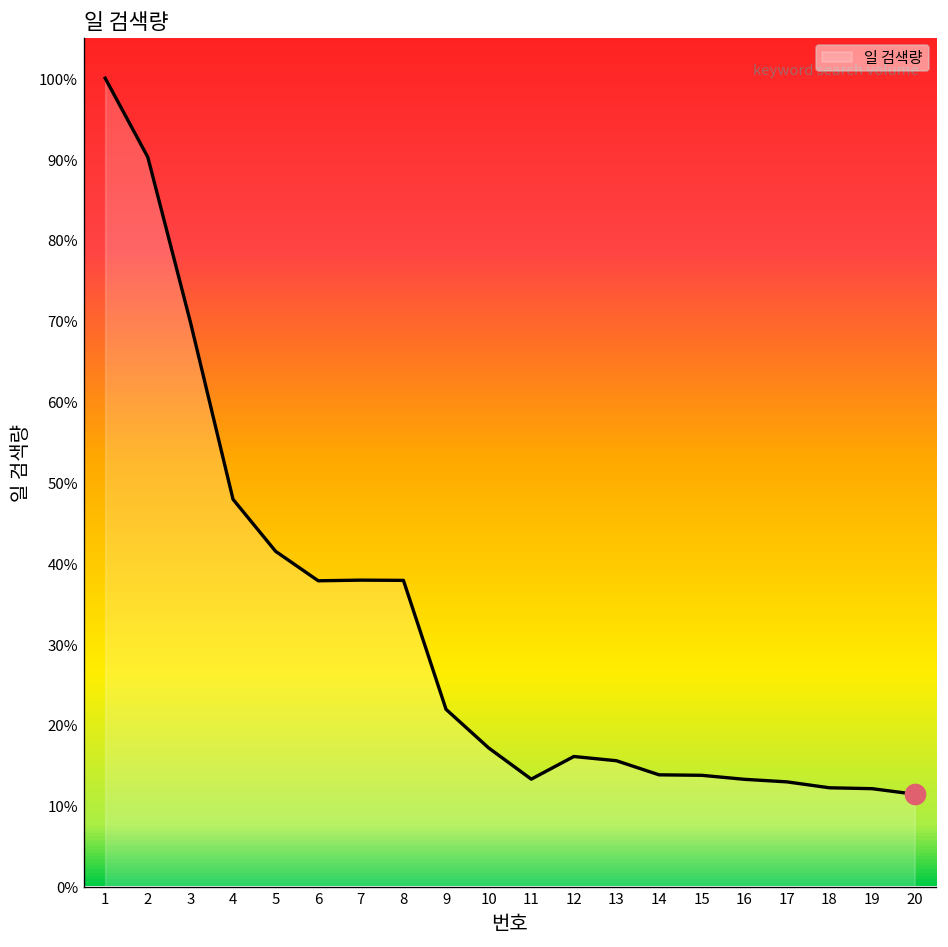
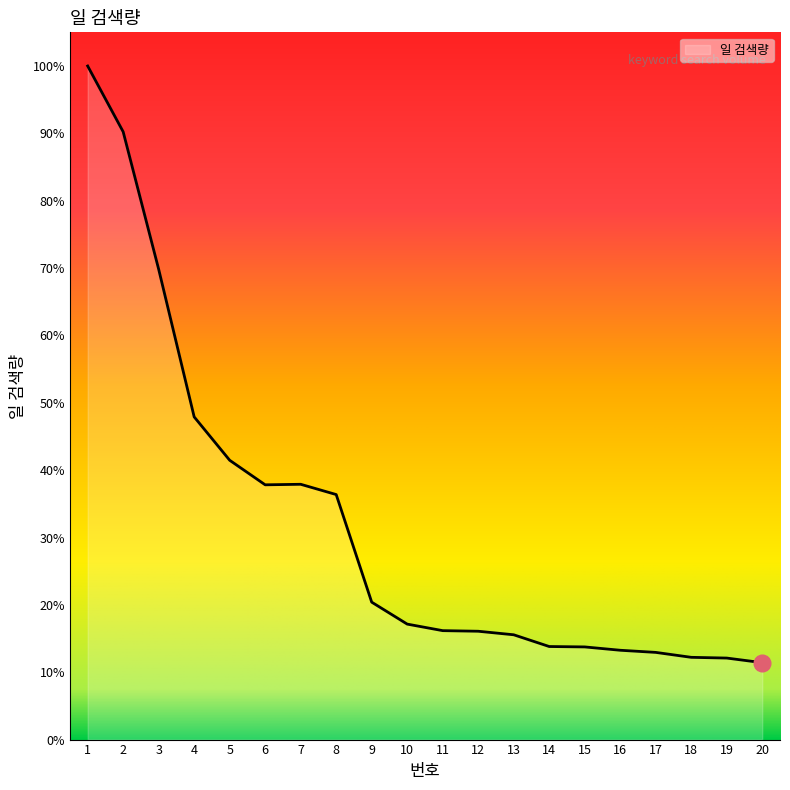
  {
    "일 검색량": {
      "1": "101%",
      "2": "91%",
      "3": "71%",
      "4": "48%",
      "5": "42%",
      "6": "38%",
      "7": "38%",
-     "8": "38%",
-     "9": "22%",
+     "8": "37%",
+     "9": "21%",
      "10": "17%",
-     "11": "13%",
+     "11": "16%",
      "12": "16%",
      "13": "16%",
      "14": "14%",
      "15": "14%",
      "16": "13%",
      "17": "13%",
      "18": "12%",
      "19": "12%"
    }
  }
